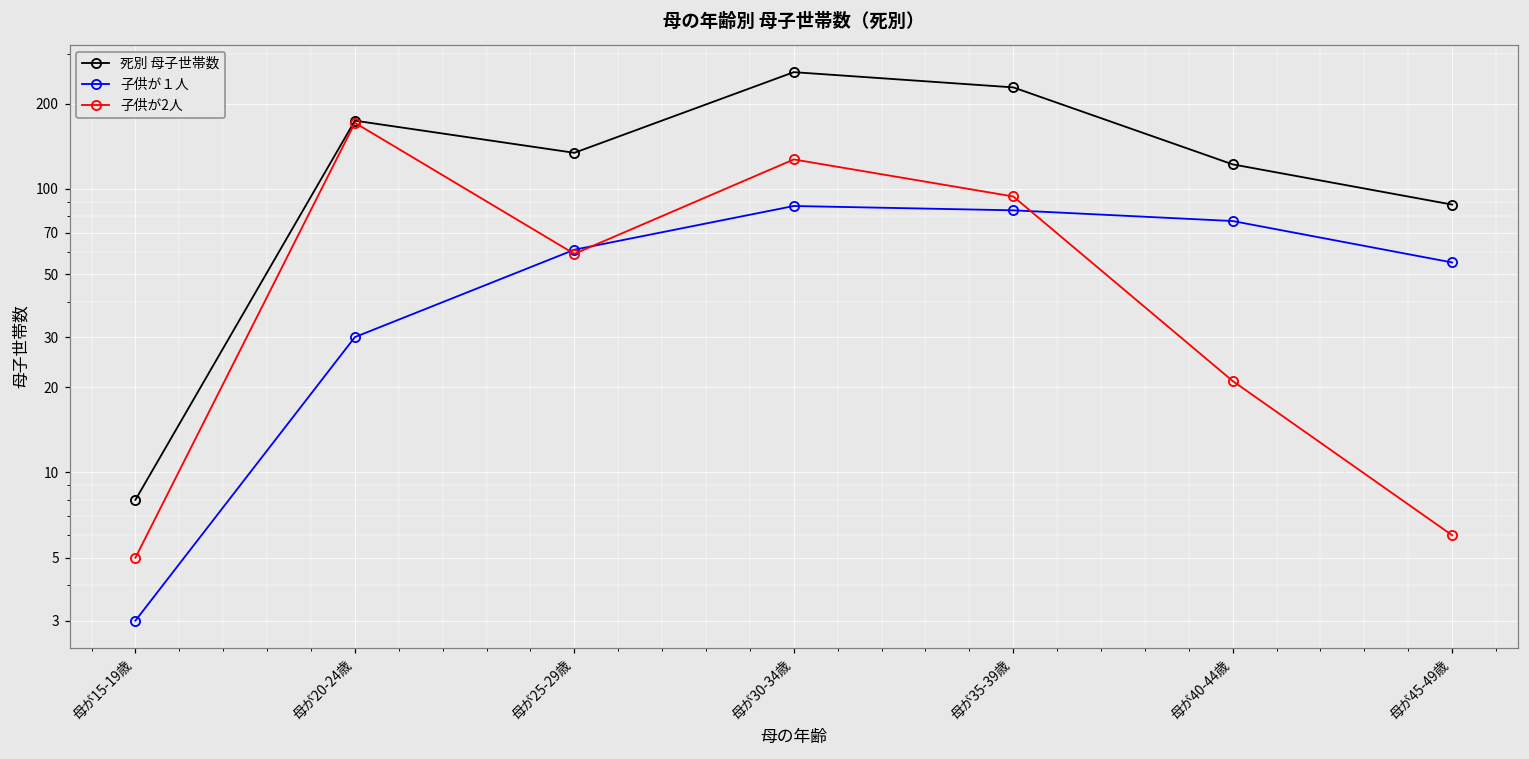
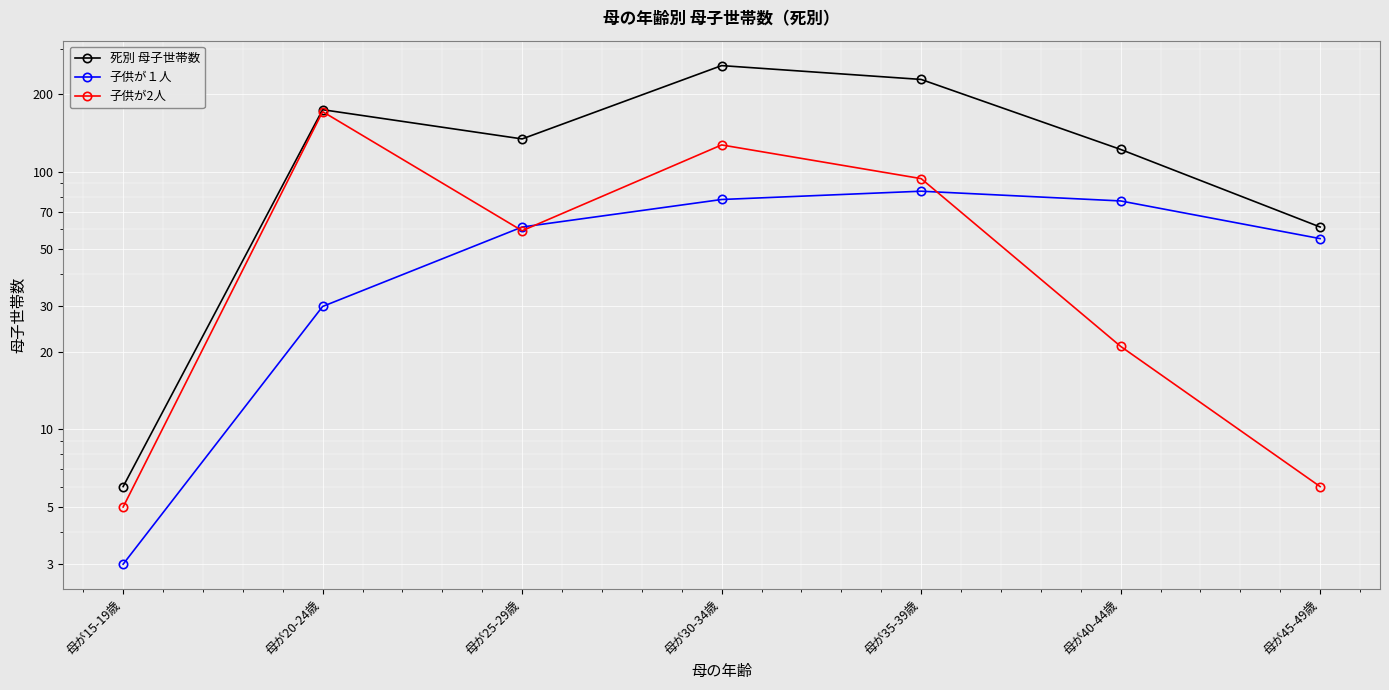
  {
    "死別 母子世帯数": {
-     "母が15-19歳": 8,
+     "母が15-19歳": 6,
      "母が25-29歳": 130,
      "母が30-34歳": 260,
      "母が35-39歳": 230,
      "母が40-44歳": 120,
-     "母が45-49歳": 88
+     "母が45-49歳": 61
    },
    "子供が１人": {
      "母が15-19歳": 3,
      "母が20-24歳": 30,
      "母が25-29歳": 61,
-     "母が30-34歳": 87,
+     "母が30-34歳": 78,
      "母が35-39歳": 84,
      "母が40-44歳": 77,
      "母が45-49歳": 55
    },
    "子供が2人": {
      "母が15-19歳": 5,
      "母が25-29歳": 59,
      "母が30-34歳": 130,
      "母が35-39歳": 94,
      "母が40-44歳": 21,
      "母が45-49歳": 6
    }
  }
